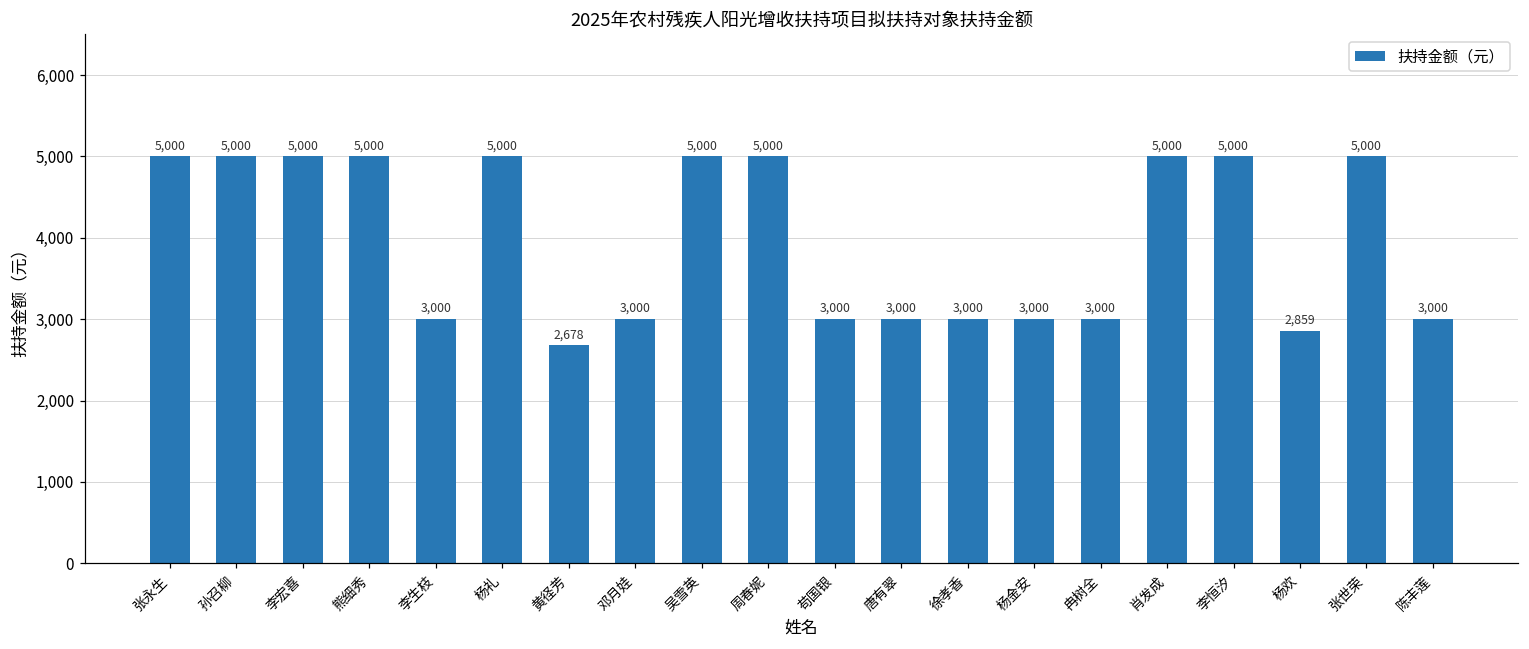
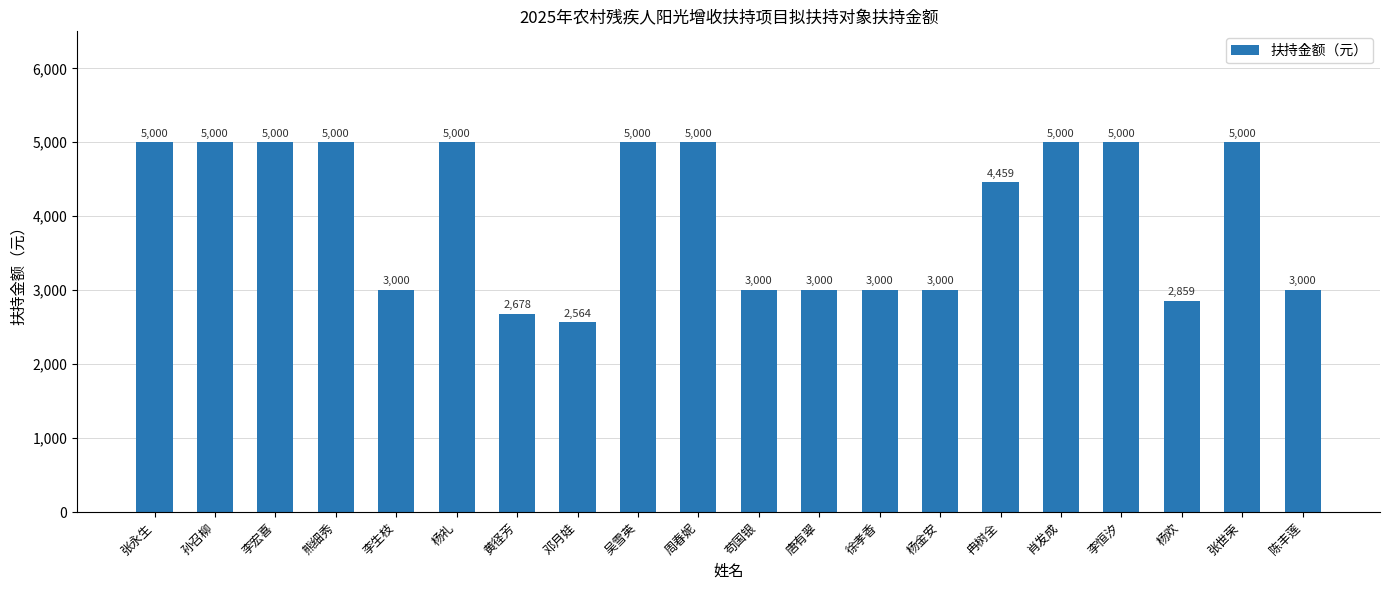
  {
    "张永生": "5,000",
    "孙召柳": "5,000",
    "李宏喜": "5,000",
    "熊细秀": "5,000",
    "李生枝": "3,000",
    "杨礼": "5,000",
    "黄径芳": "2,678",
-   "邓月娃": "3,000",
+   "邓月娃": "2,564",
    "吴雪英": "5,000",
    "周春妮": "5,000",
    "苟国银": "3,000",
    "唐有翠": "3,000",
    "徐孝香": "3,000",
    "杨金安": "3,000",
-   "冉树全": "3,000",
+   "冉树全": "4,459",
    "肖发成": "5,000",
    "李恒汐": "5,000",
    "杨欢": "2,859",
    "张世荣": "5,000",
    "陈丰莲": "3,000"
  }
